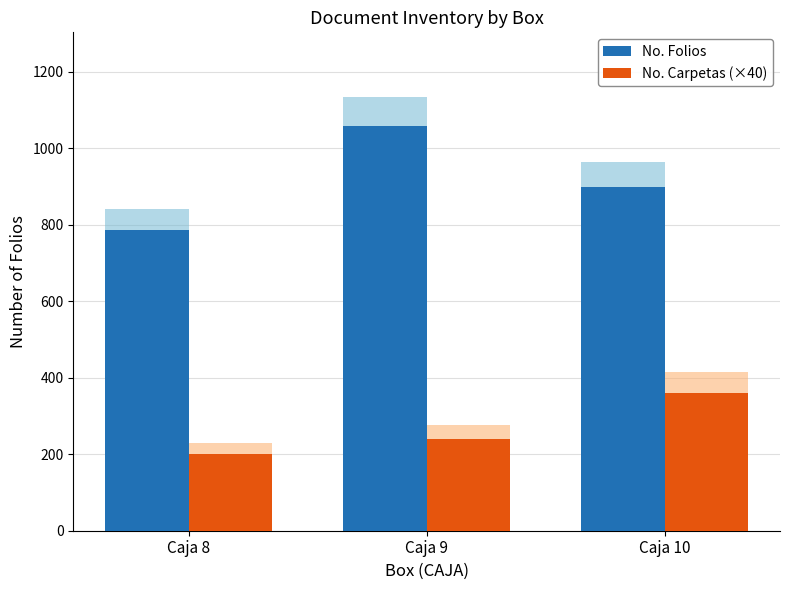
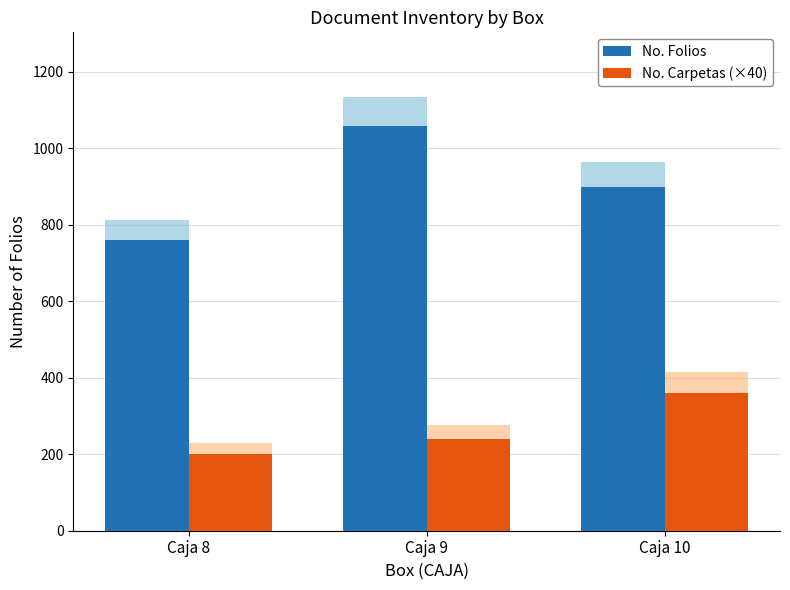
  {
    "No. Folios": {
-     "Caja 8": 790
+     "Caja 8": 760
    }
  }
